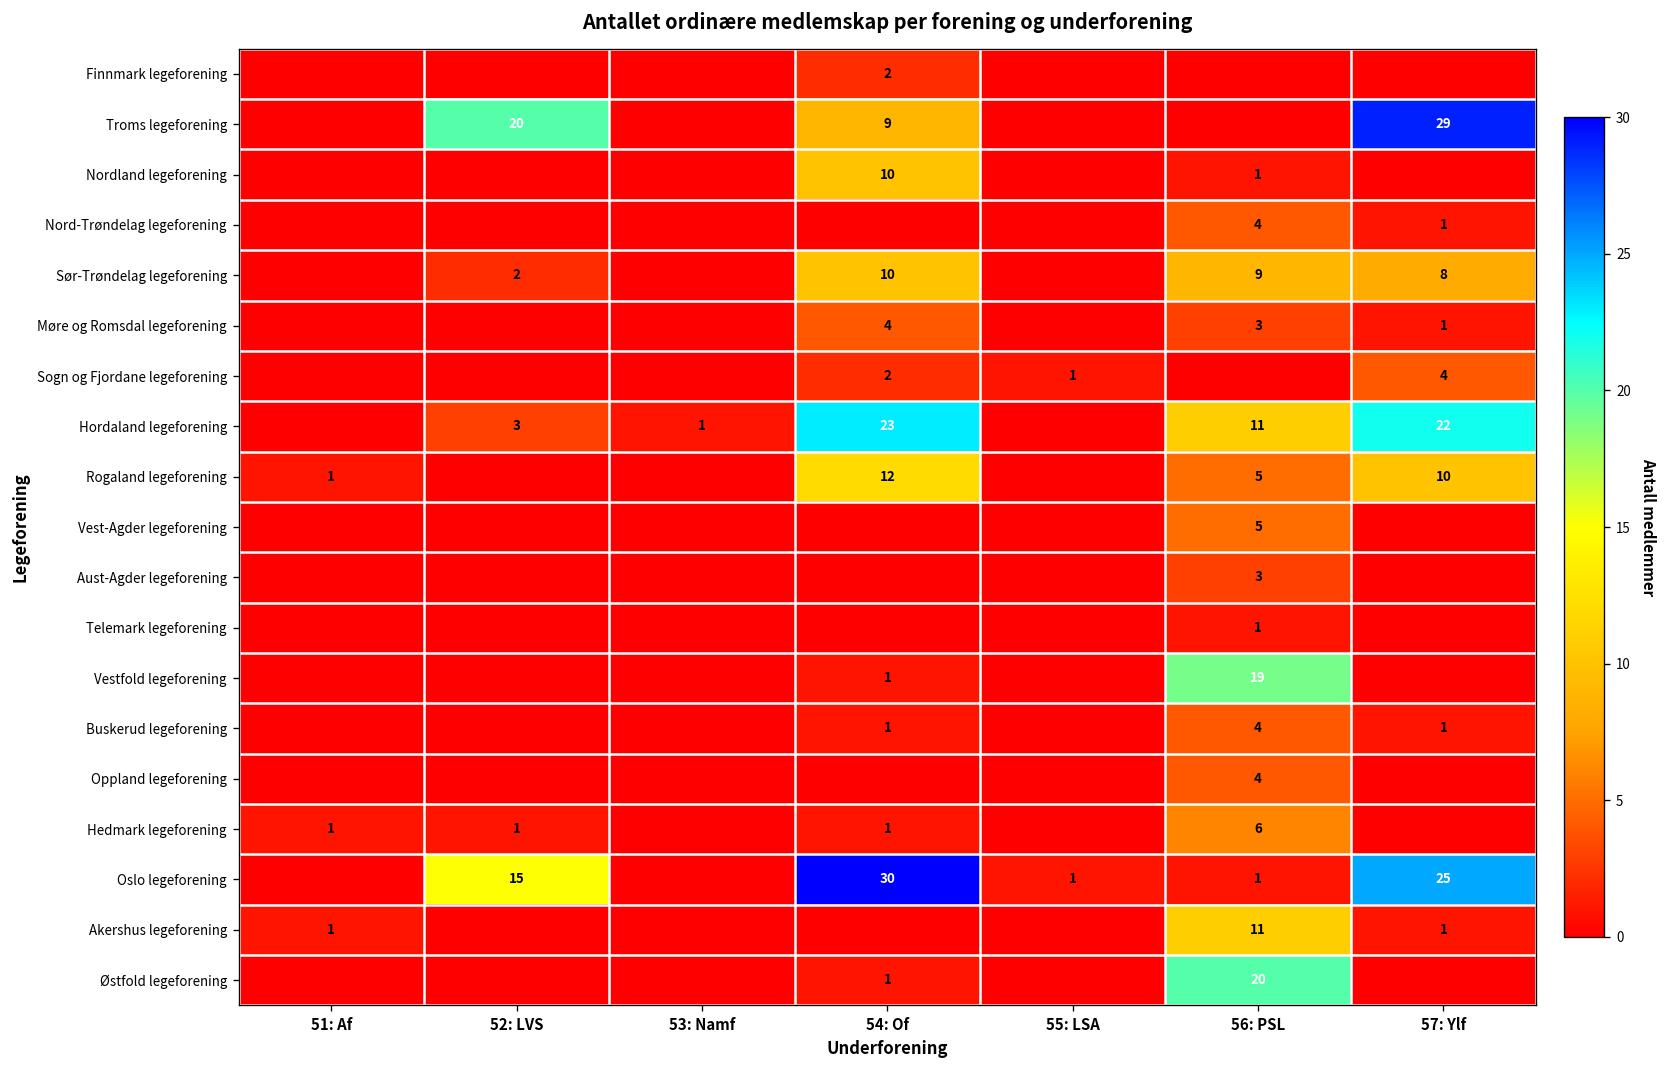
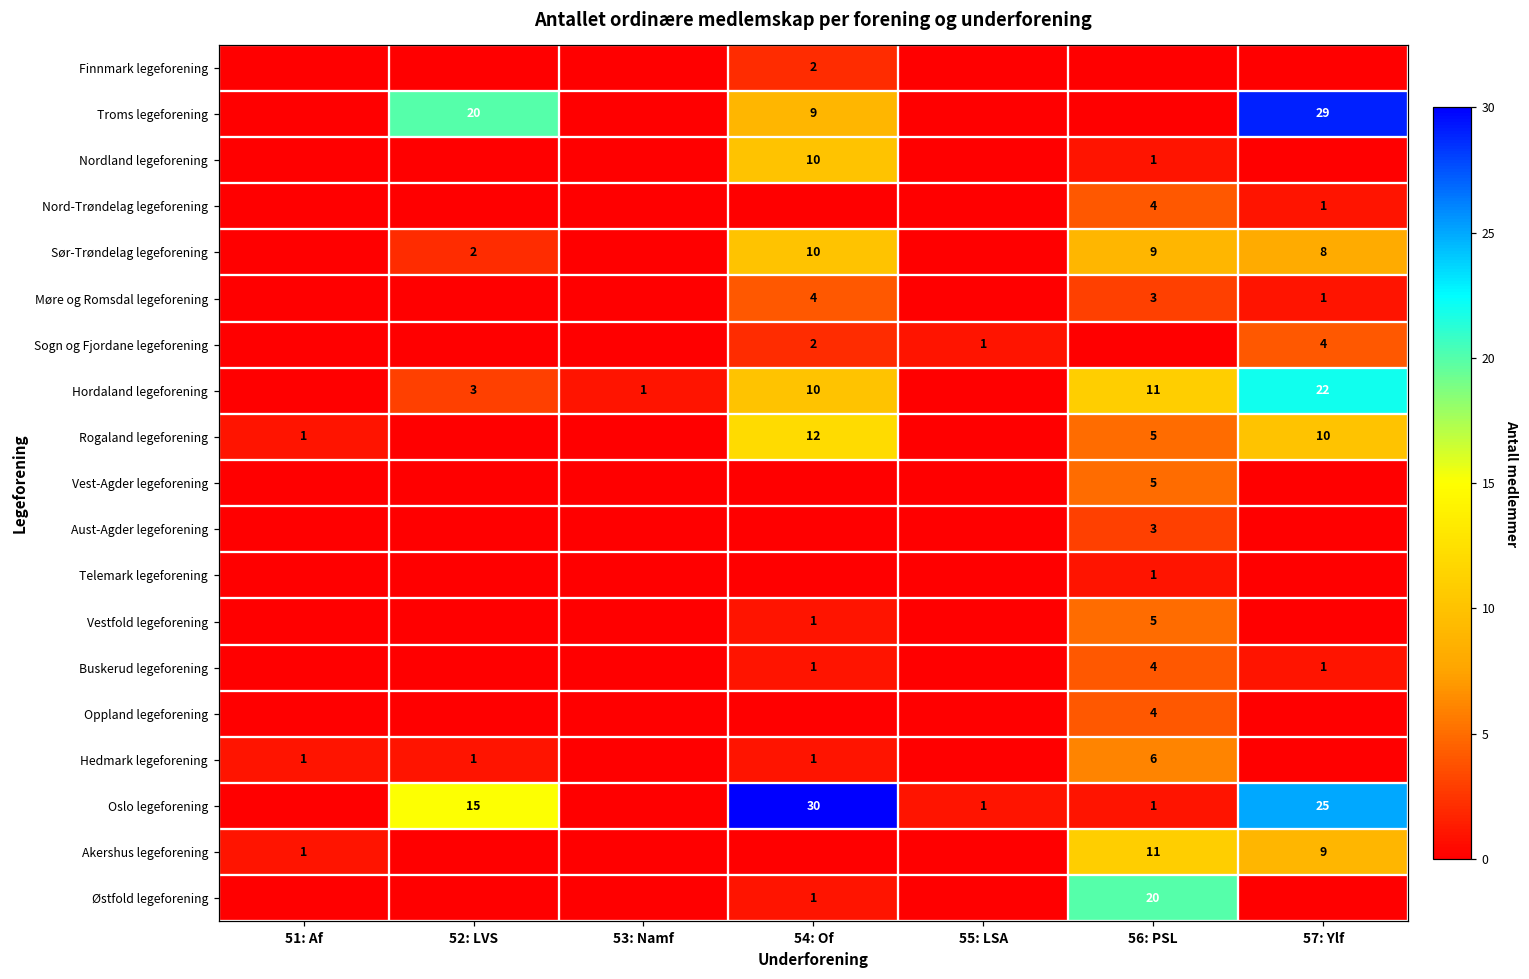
  {
    "Finnmark legeforening": {
      "54: Of": 2
    },
    "Troms legeforening": {
      "52: LVS": 20,
      "54: Of": 9,
      "57: Ylf": 29
    },
    "Nordland legeforening": {
      "54: Of": 10,
      "56: PSL": 1
    },
    "Nord-Trøndelag legeforening": {
      "56: PSL": 4,
      "57: Ylf": 1
    },
    "Sør-Trøndelag legeforening": {
      "52: LVS": 2,
      "54: Of": 10,
      "56: PSL": 9,
      "57: Ylf": 8
    },
    "Møre og Romsdal legeforening": {
      "54: Of": 4,
      "56: PSL": 3,
      "57: Ylf": 1
    },
    "Sogn og Fjordane legeforening": {
      "54: Of": 2,
      "55: LSA": 1,
      "57: Ylf": 4
    },
    "Hordaland legeforening": {
      "52: LVS": 3,
      "53: Namf": 1,
-     "54: Of": 23,
+     "54: Of": 10,
      "56: PSL": 11,
      "57: Ylf": 22
    },
    "Rogaland legeforening": {
      "51: Af": 1,
      "54: Of": 12,
      "56: PSL": 5,
      "57: Ylf": 10
    },
    "Vest-Agder legeforening": {
      "56: PSL": 5
    },
    "Aust-Agder legeforening": {
      "56: PSL": 3
    },
    "Telemark legeforening": {
      "56: PSL": 1
    },
    "Vestfold legeforening": {
      "54: Of": 1,
-     "56: PSL": 19
+     "56: PSL": 5
    },
    "Buskerud legeforening": {
      "54: Of": 1,
      "56: PSL": 4,
      "57: Ylf": 1
    },
    "Oppland legeforening": {
      "56: PSL": 4
    },
    "Hedmark legeforening": {
      "51: Af": 1,
      "52: LVS": 1,
      "54: Of": 1,
      "56: PSL": 6
    },
    "Oslo legeforening": {
      "52: LVS": 15,
      "54: Of": 30,
      "55: LSA": 1,
      "56: PSL": 1,
      "57: Ylf": 25
    },
    "Akershus legeforening": {
      "51: Af": 1,
      "56: PSL": 11,
-     "57: Ylf": 1
+     "57: Ylf": 9
    },
    "Østfold legeforening": {
      "54: Of": 1,
      "56: PSL": 20
    }
  }
